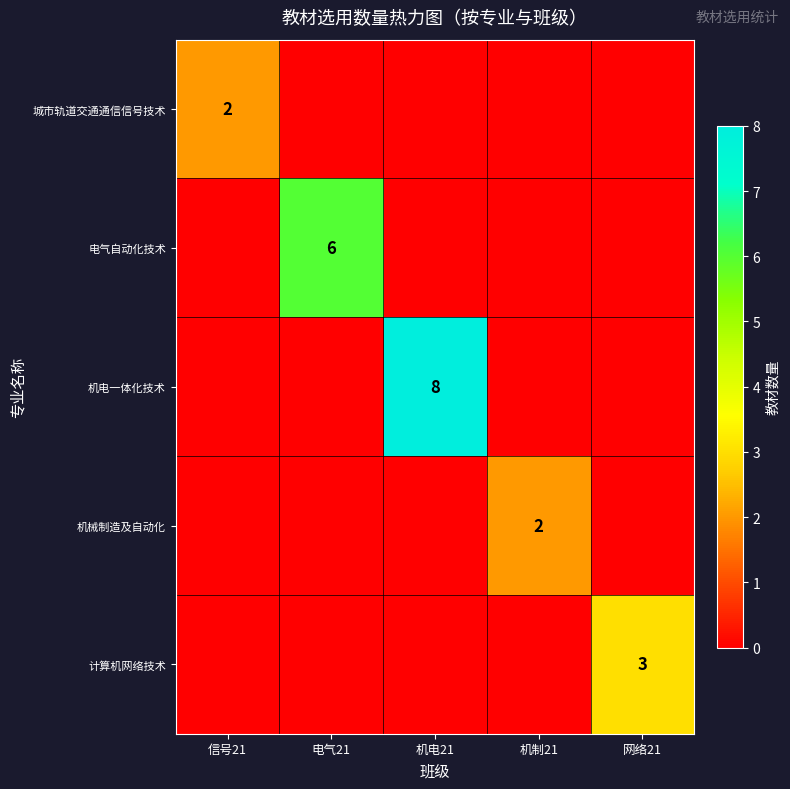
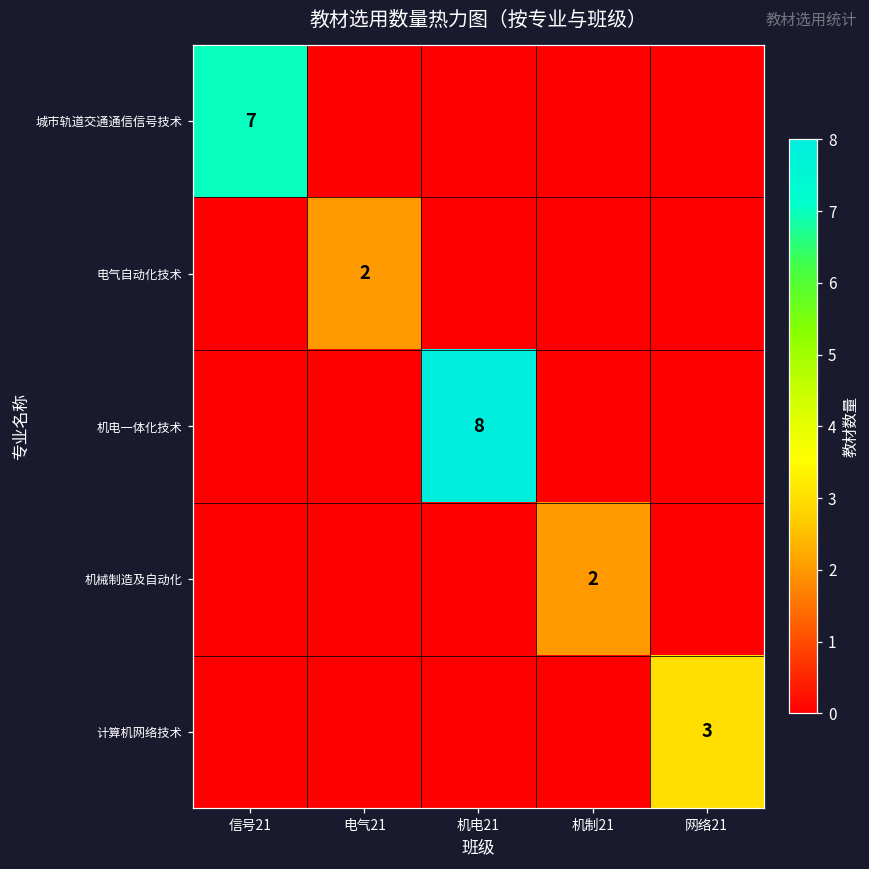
  {
    "城市轨道交通通信信号技术": {
-     "信号21": 2
+     "信号21": 7
    },
    "电气自动化技术": {
-     "电气21": 6
+     "电气21": 2
    },
    "机电一体化技术": {
      "机电21": 8
    },
    "机械制造及自动化": {
      "机制21": 2
    },
    "计算机网络技术": {
      "网络21": 3
    }
  }
